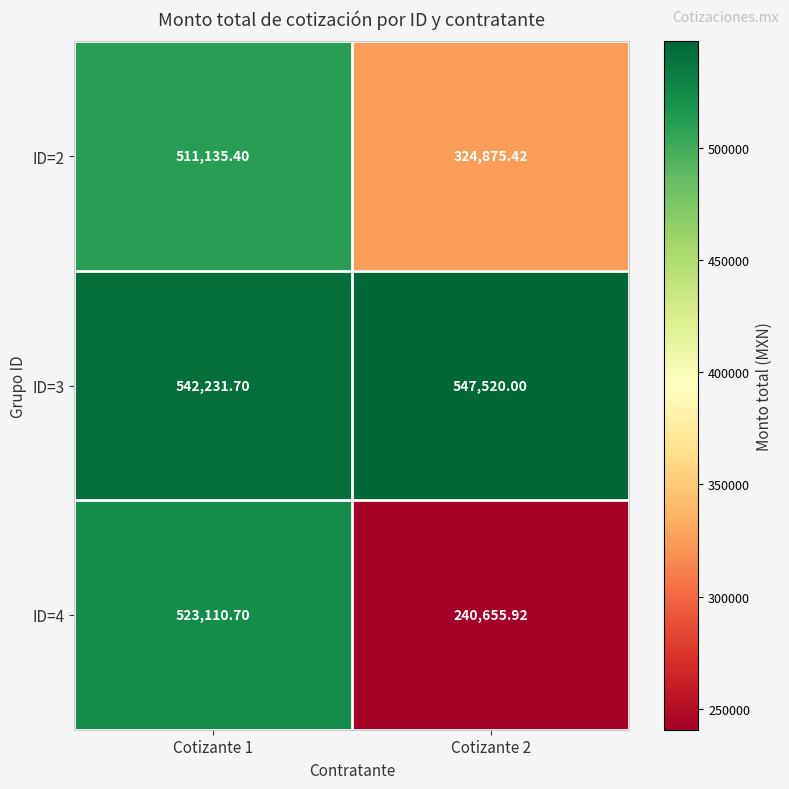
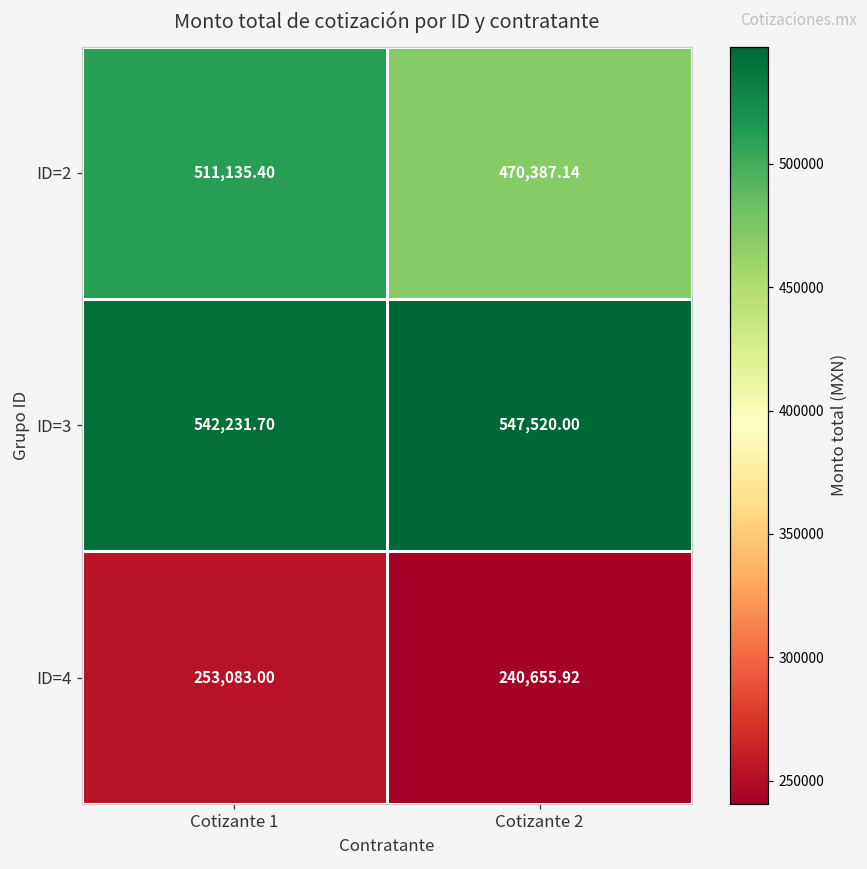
  {
    "ID=2": {
      "Cotizante 1": "511,135.40",
-     "Cotizante 2": "324,875.42"
+     "Cotizante 2": "470,387.14"
    },
    "ID=3": {
      "Cotizante 1": "542,231.70",
      "Cotizante 2": "547,520.00"
    },
    "ID=4": {
-     "Cotizante 1": "523,110.70",
+     "Cotizante 1": "253,083.00",
      "Cotizante 2": "240,655.92"
    }
  }
